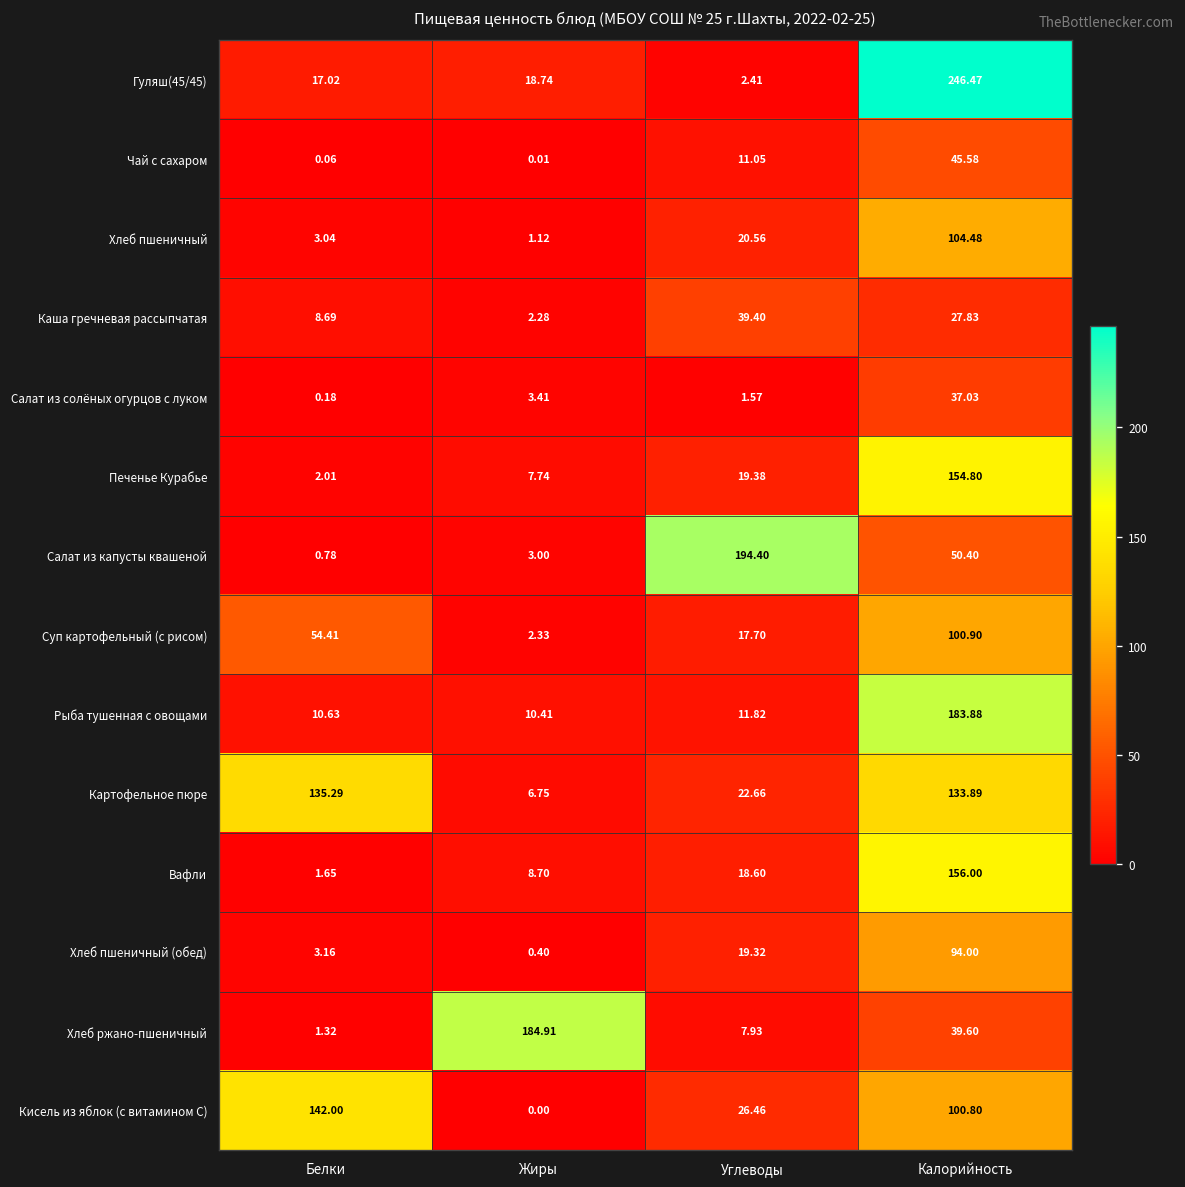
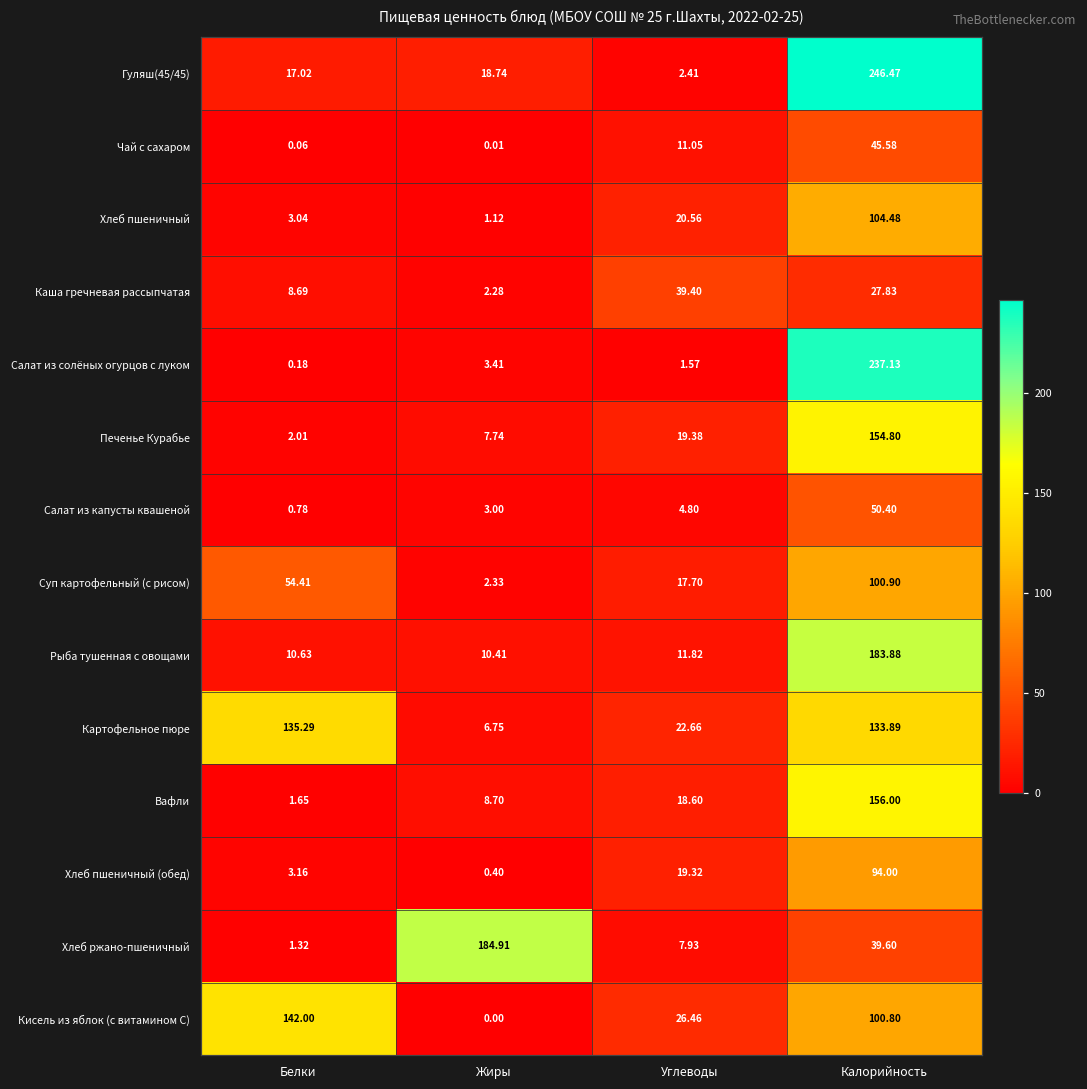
  {
    "Гуляш(45/45)": {
      "Белки": 17.02,
      "Жиры": 18.74,
      "Углеводы": 2.41,
      "Калорийность": 246.47
    },
    "Чай с сахаром": {
      "Белки": 0.06,
      "Жиры": 0.01,
      "Углеводы": 11.05,
      "Калорийность": 45.58
    },
    "Хлеб пшеничный": {
      "Белки": 3.04,
      "Жиры": 1.12,
      "Углеводы": 20.56,
      "Калорийность": 104.48
    },
    "Каша гречневая рассыпчатая": {
      "Белки": 8.69,
      "Жиры": 2.28,
      "Углеводы": 39.40,
      "Калорийность": 27.83
    },
    "Салат из солёных огурцов с луком": {
      "Белки": 0.18,
      "Жиры": 3.41,
      "Углеводы": 1.57,
-     "Калорийность": 37.03
+     "Калорийность": 237.13
    },
    "Печенье Курабье": {
      "Белки": 2.01,
      "Жиры": 7.74,
      "Углеводы": 19.38,
      "Калорийность": 154.80
    },
    "Салат из капусты квашеной": {
      "Белки": 0.78,
      "Жиры": 3.00,
-     "Углеводы": 194.40,
+     "Углеводы": 4.80,
      "Калорийность": 50.40
    },
    "Суп картофельный (с рисом)": {
      "Белки": 54.41,
      "Жиры": 2.33,
      "Углеводы": 17.70,
      "Калорийность": 100.90
    },
    "Рыба тушенная с овощами": {
      "Белки": 10.63,
      "Жиры": 10.41,
      "Углеводы": 11.82,
      "Калорийность": 183.88
    },
    "Картофельное пюре": {
      "Белки": 135.29,
      "Жиры": 6.75,
      "Углеводы": 22.66,
      "Калорийность": 133.89
    },
    "Вафли": {
      "Белки": 1.65,
      "Жиры": 8.70,
      "Углеводы": 18.60,
      "Калорийность": 156.00
    },
    "Хлеб пшеничный (обед)": {
      "Белки": 3.16,
      "Жиры": 0.40,
      "Углеводы": 19.32,
      "Калорийность": 94.00
    },
    "Хлеб ржано-пшеничный": {
      "Белки": 1.32,
      "Жиры": 184.91,
      "Углеводы": 7.93,
      "Калорийность": 39.60
    },
    "Кисель из яблок (с витамином С)": {
      "Белки": 142.00,
      "Жиры": 0.00,
      "Углеводы": 26.46,
      "Калорийность": 100.80
    }
  }
